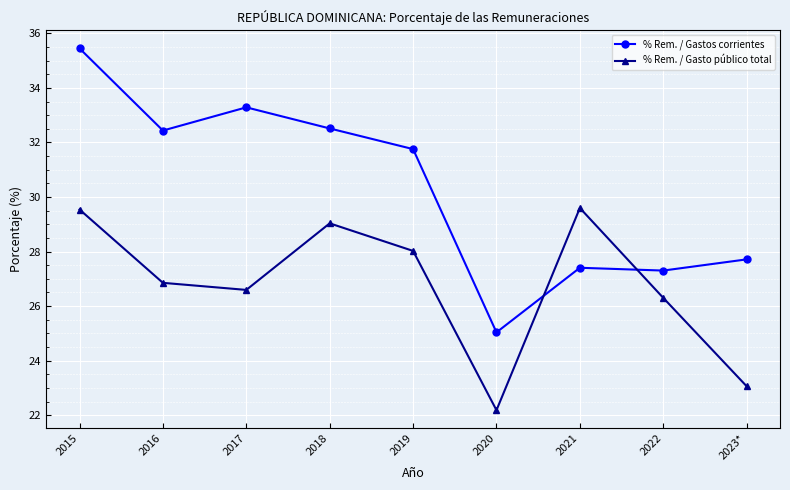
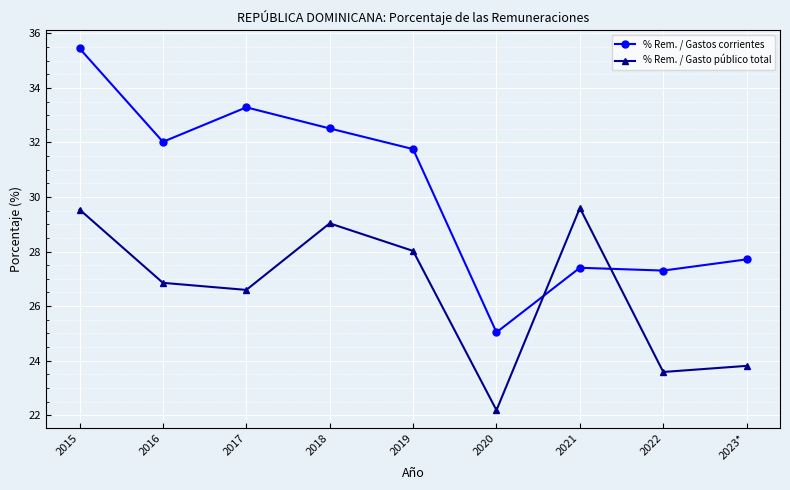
  {
    "% Rem. / Gastos corrientes": {
      "2015": 35.5,
-     "2016": 32.4,
+     "2016": 32.0,
      "2017": 33.3,
      "2018": 32.5,
      "2019": 31.8,
      "2020": 25.0,
      "2021": 27.4,
      "2022": 27.3,
      "2023*": 27.7
    },
    "% Rem. / Gasto público total": {
      "2015": 29.5,
      "2016": 26.9,
      "2017": 26.6,
      "2018": 29.0,
      "2019": 28.0,
      "2020": 22.2,
      "2021": 29.6,
-     "2022": 26.3,
-     "2023*": 23.1
+     "2022": 23.6,
+     "2023*": 23.8
    }
  }
